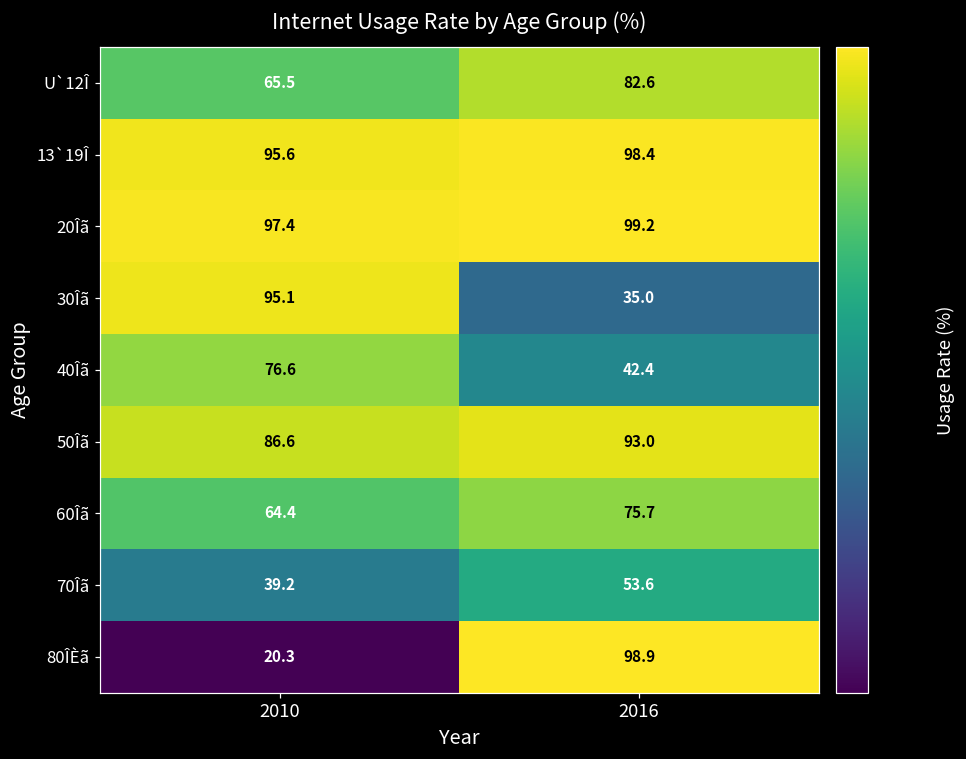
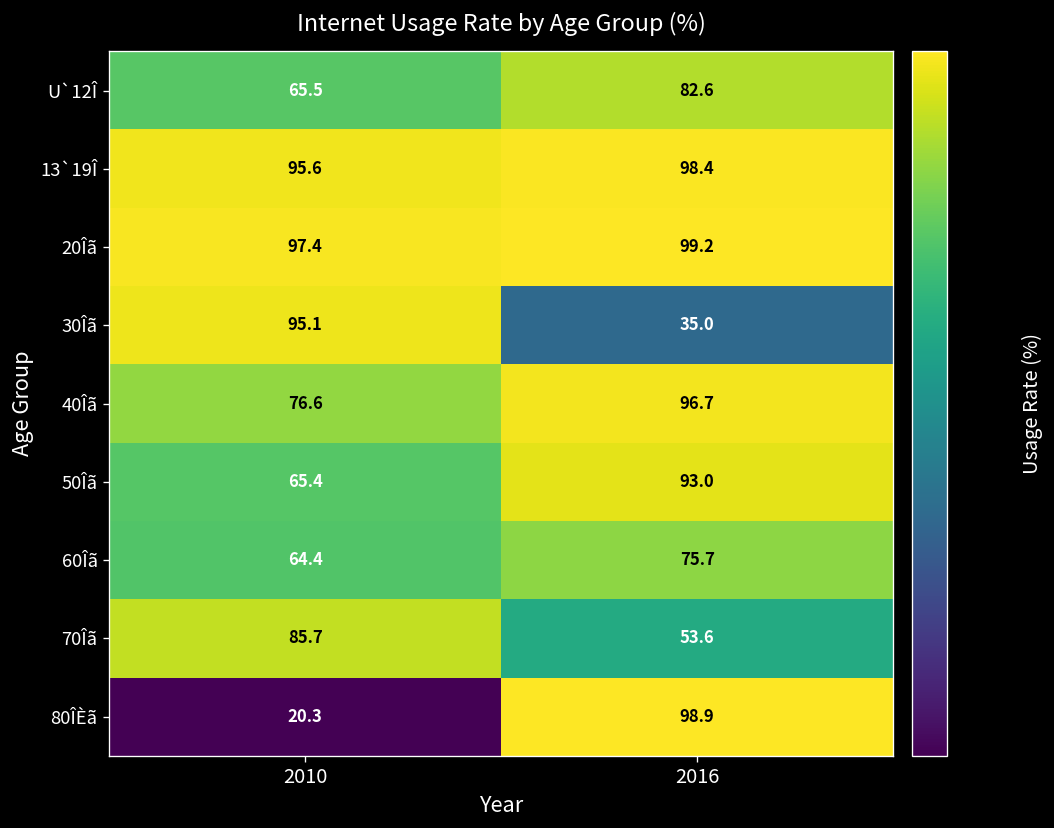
  {
    "U`12Î": {
      "2010": 65.5,
      "2016": 82.6
    },
    "13`19Î": {
      "2010": 95.6,
      "2016": 98.4
    },
    "20Îã": {
      "2010": 97.4,
      "2016": 99.2
    },
    "30Îã": {
      "2010": 95.1,
      "2016": 35.0
    },
    "40Îã": {
      "2010": 76.6,
-     "2016": 42.4
+     "2016": 96.7
    },
    "50Îã": {
-     "2010": 86.6,
+     "2010": 65.4,
      "2016": 93.0
    },
    "60Îã": {
      "2010": 64.4,
      "2016": 75.7
    },
    "70Îã": {
-     "2010": 39.2,
+     "2010": 85.7,
      "2016": 53.6
    },
    "80ÎÈã": {
      "2010": 20.3,
      "2016": 98.9
    }
  }
